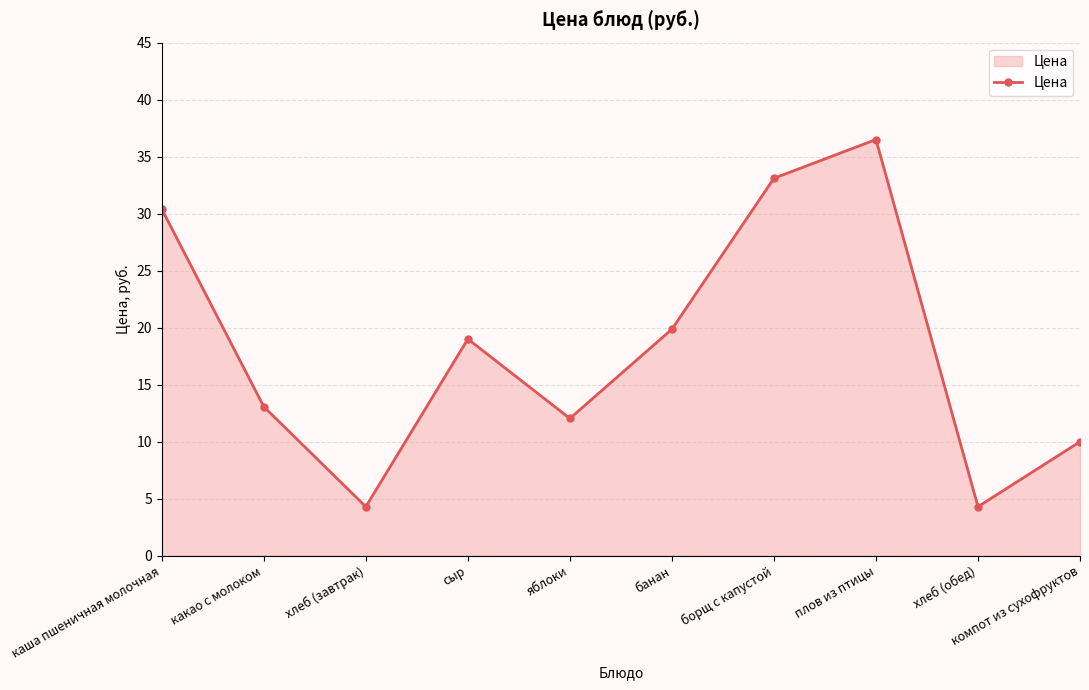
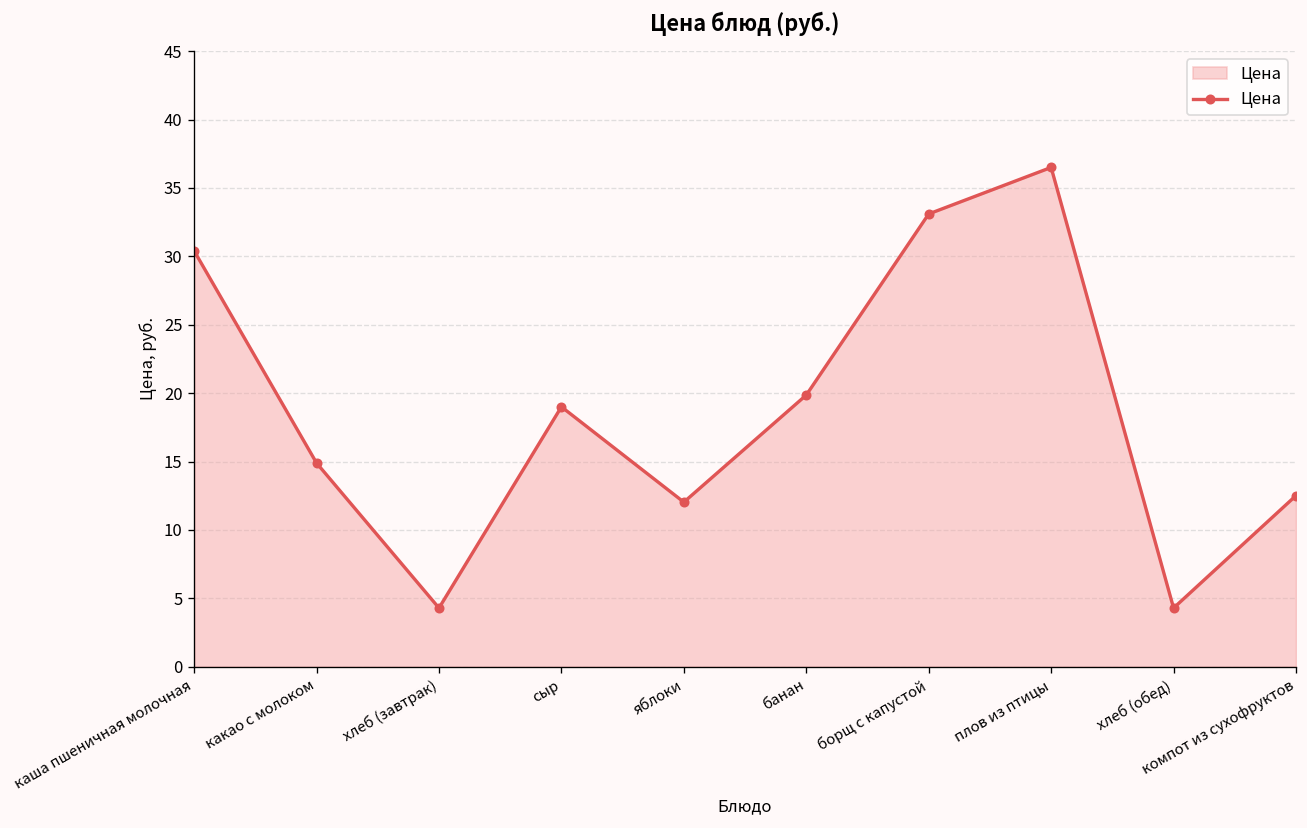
  {
    "каша пшеничная молочная": 30.4,
-   "какао с молоком": 13.1,
+   "какао с молоком": 14.9,
    "хлеб (завтрак)": 4.3,
    "сыр": 19.0,
    "яблоки": 12.0,
    "банан": 19.9,
    "борщ с капустой": 33.1,
    "плов из птицы": 36.5,
    "хлеб (обед)": 4.3,
-   "компот из сухофруктов": 10.0
+   "компот из сухофруктов": 12.5
  }
